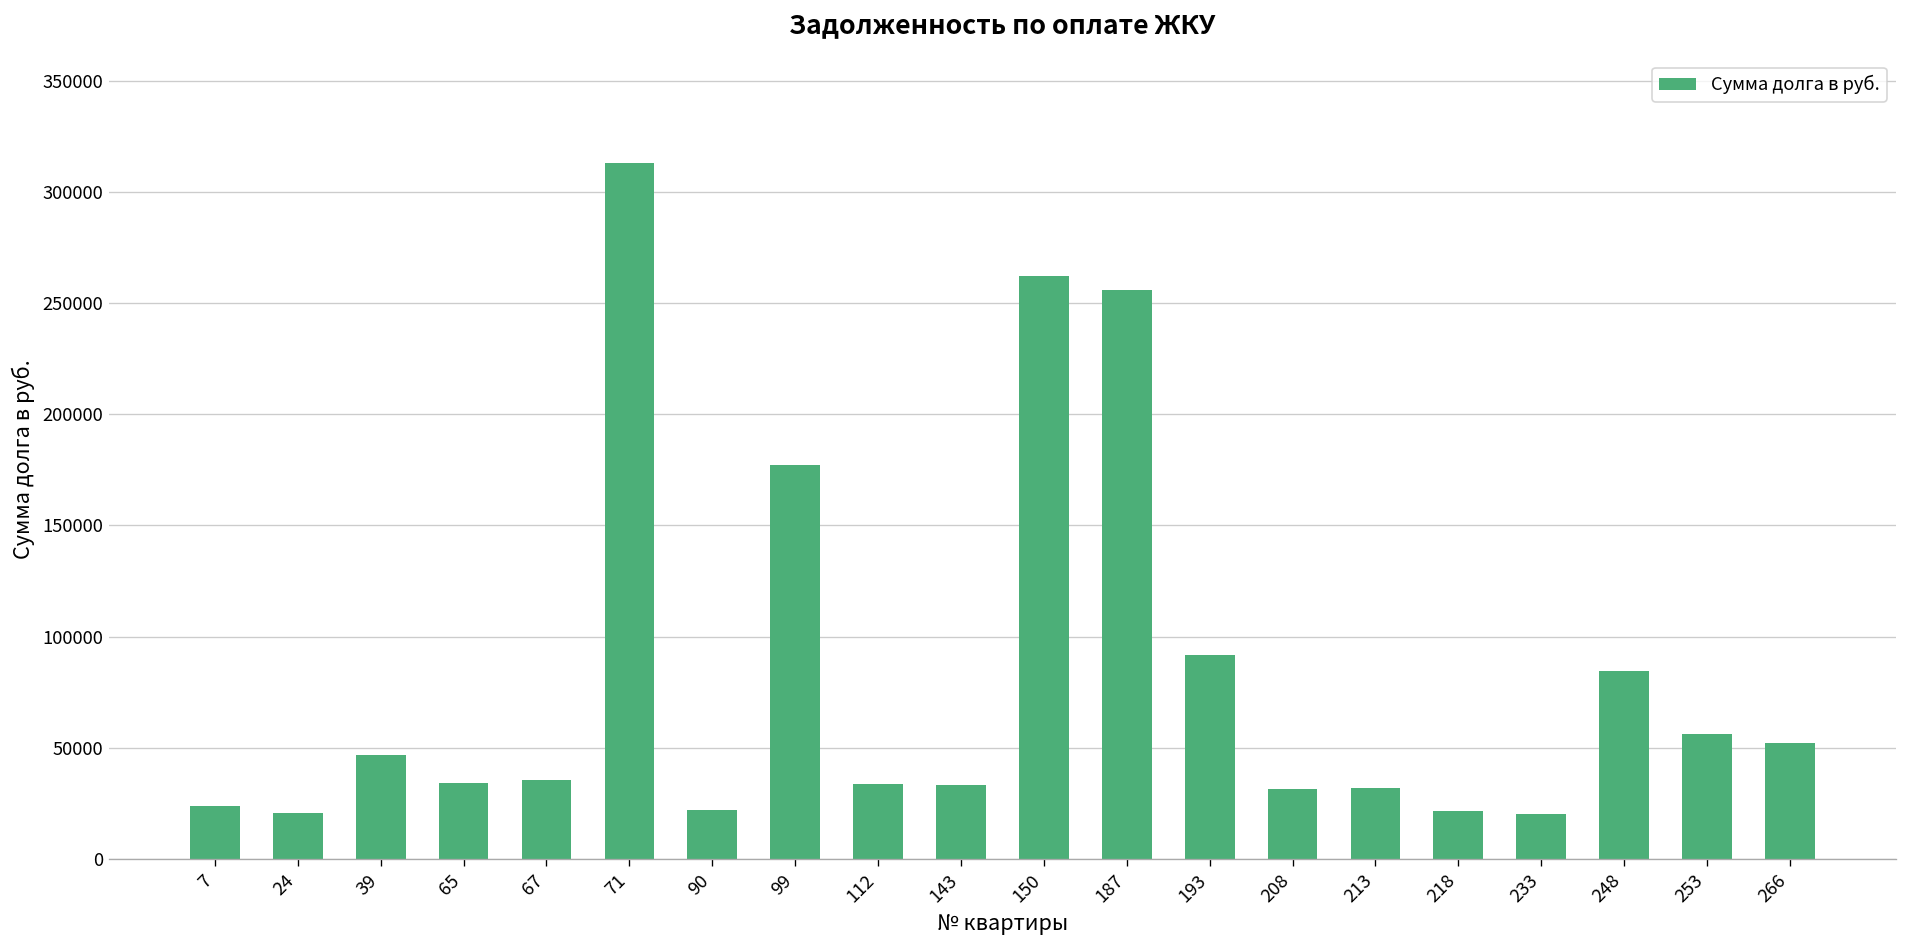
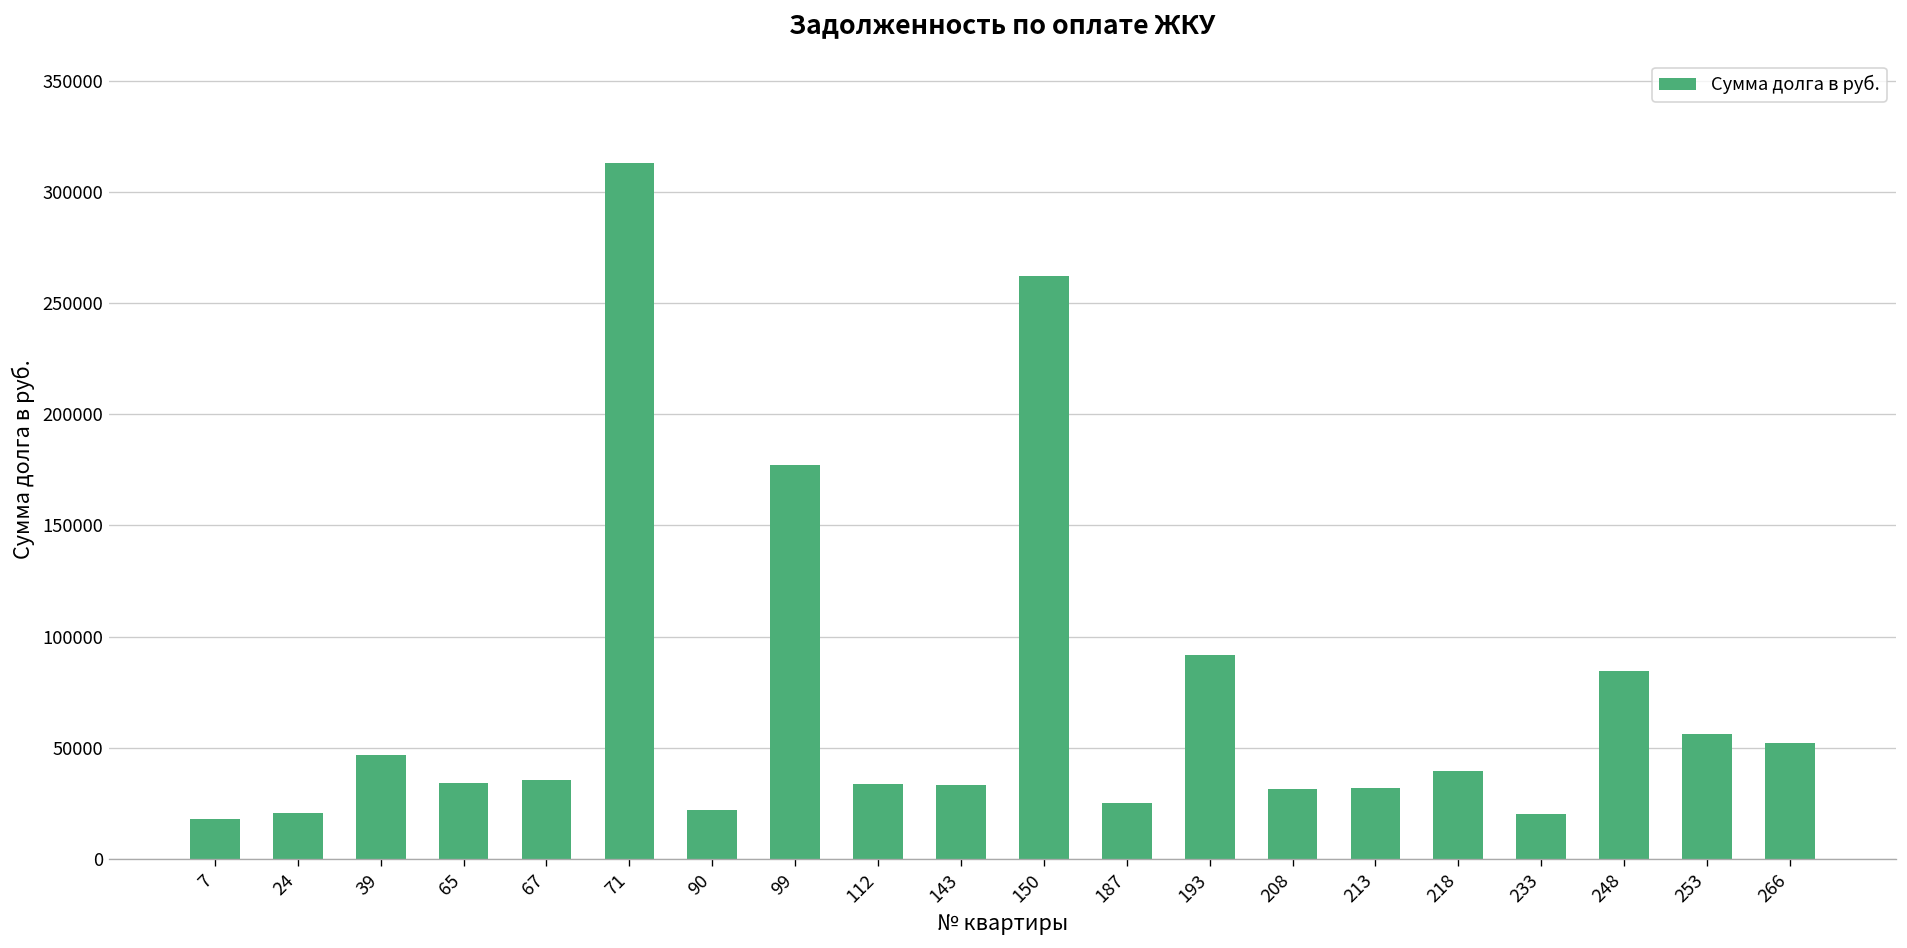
  {
-   "7": 24000,
+   "7": 18000,
    "24": 21000,
    "39": 47000,
    "65": 34000,
    "67": 36000,
    "71": 313000,
    "90": 22000,
    "99": 177000,
    "112": 34000,
    "143": 33000,
    "150": 262000,
-   "187": 256000,
+   "187": 25000,
    "193": 92000,
    "208": 32000,
    "213": 32000,
-   "218": 21000,
+   "218": 40000,
    "233": 20000,
    "248": 84000,
    "253": 56000,
    "266": 52000
  }
